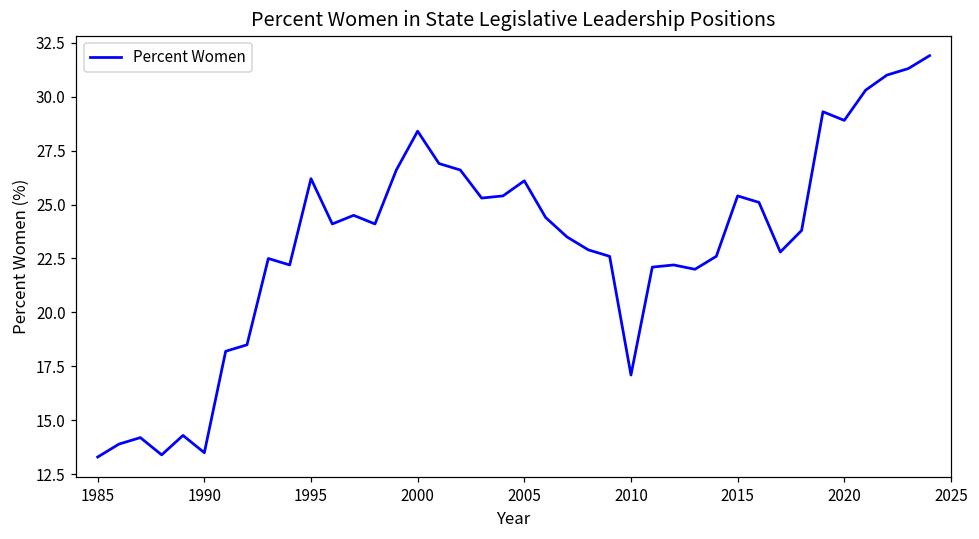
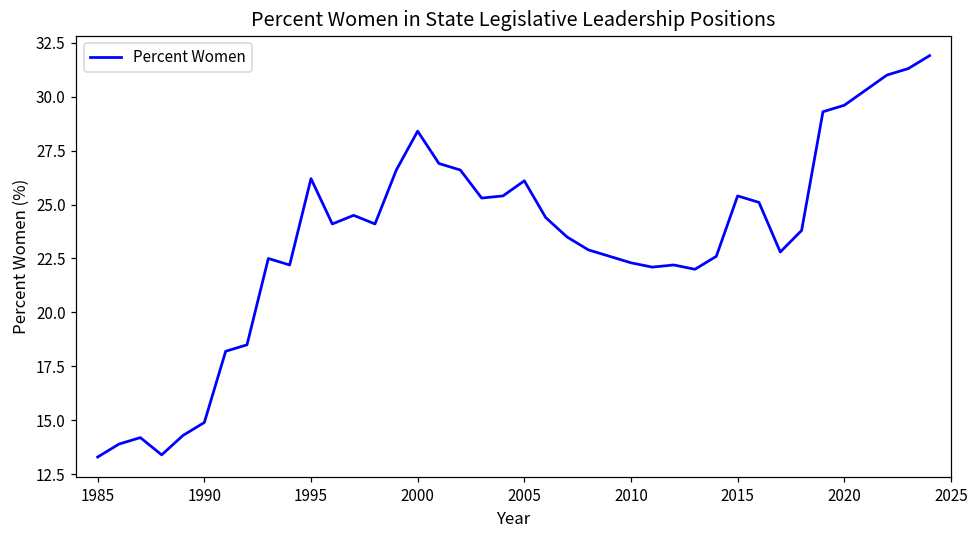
  {
    "1985": 13.3,
-   "1990": 13.5,
+   "1990": 14.9,
    "1995": 26.2,
    "2000": 28.4,
    "2005": 26.1,
-   "2010": 17.1,
+   "2010": 22.3,
    "2015": 25.4,
-   "2020": 28.9
+   "2020": 29.6
  }
